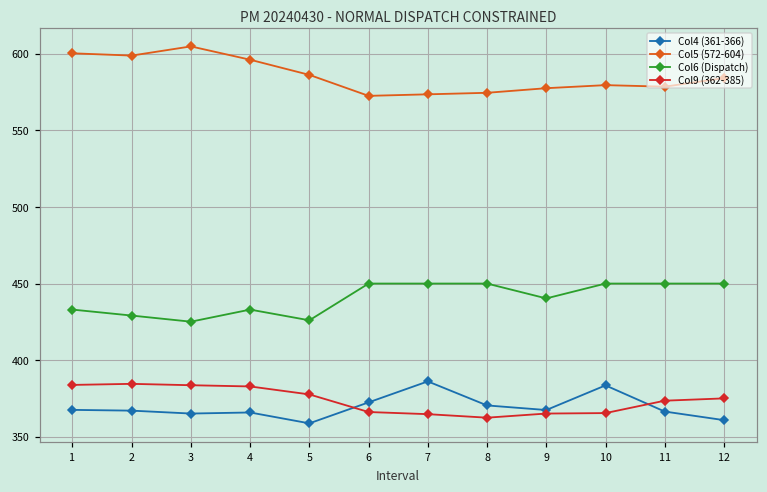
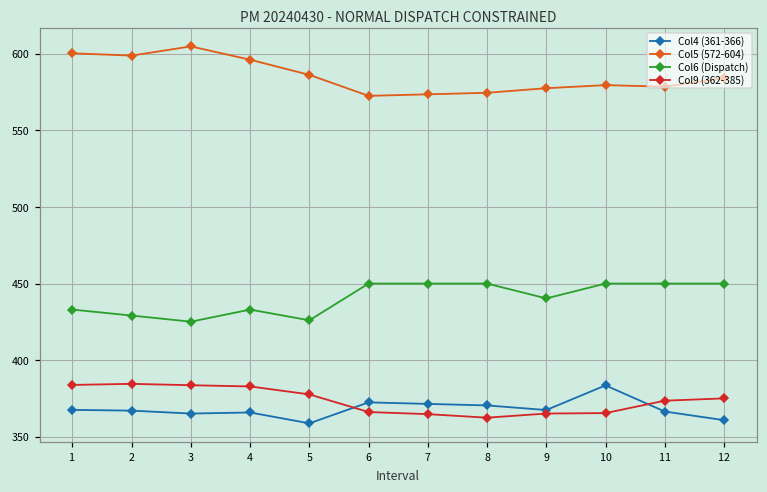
  {
    "Col4 (361-366)": {
      "1": 368,
      "2": 367,
      "3": 365,
      "4": 366,
      "5": 359,
      "6": 372,
-     "7": 386,
+     "7": 371,
      "8": 370,
      "9": 367,
      "10": 384,
      "11": 366,
      "12": 361
    },
    "Col6 (Dispatch)": {
      "1": 433,
      "2": 429,
      "3": 425,
      "4": 433,
      "5": 426,
      "6": 450,
      "7": 450,
      "8": 450,
      "9": 440,
      "10": 450,
      "11": 450,
      "12": 450
    }
  }
